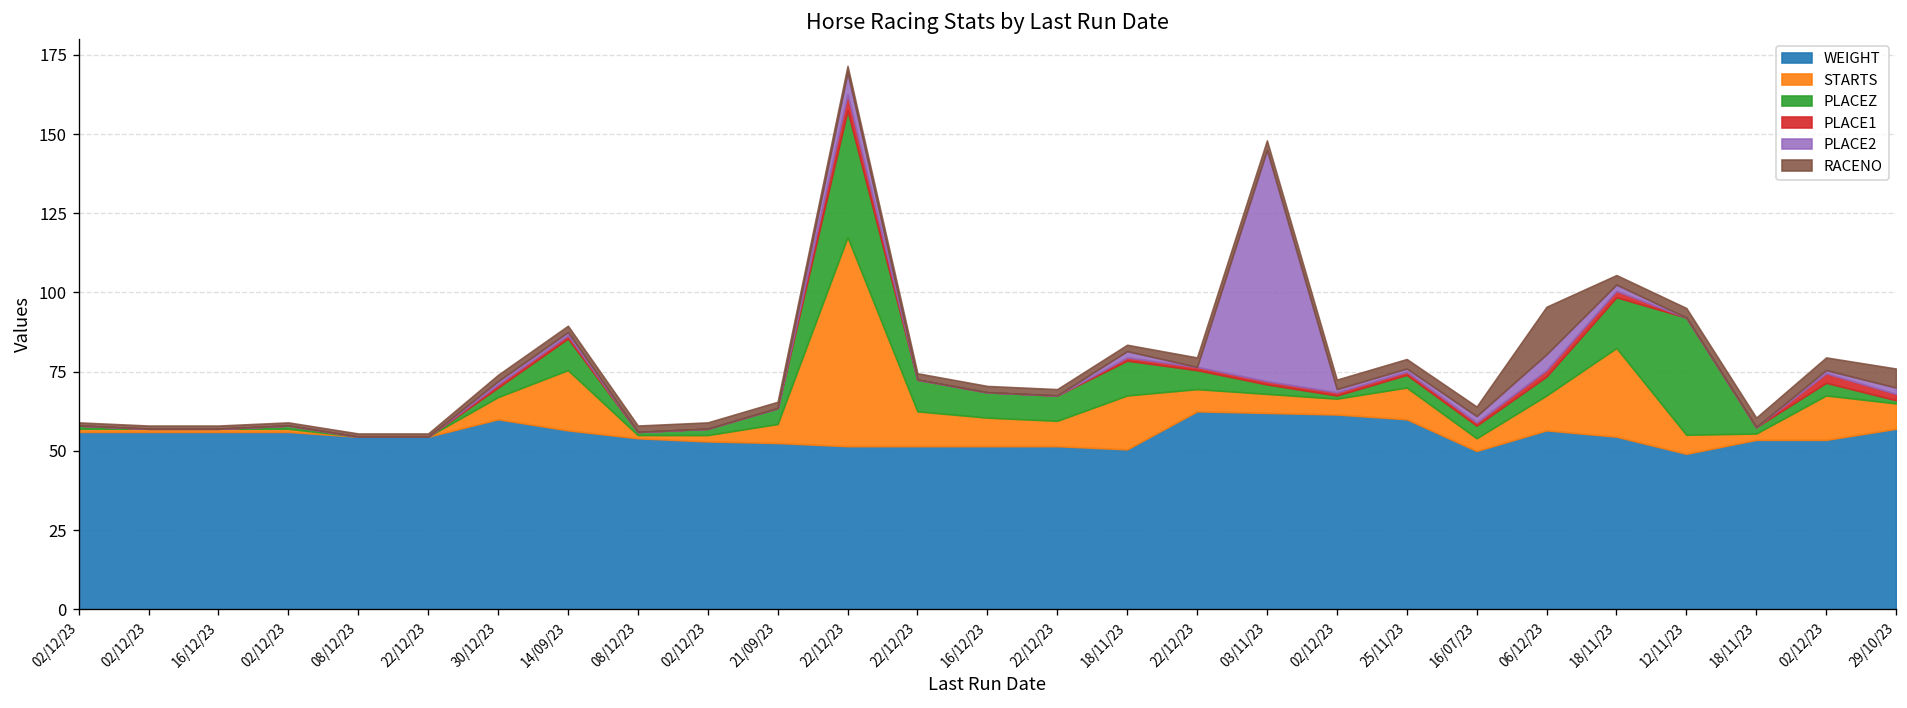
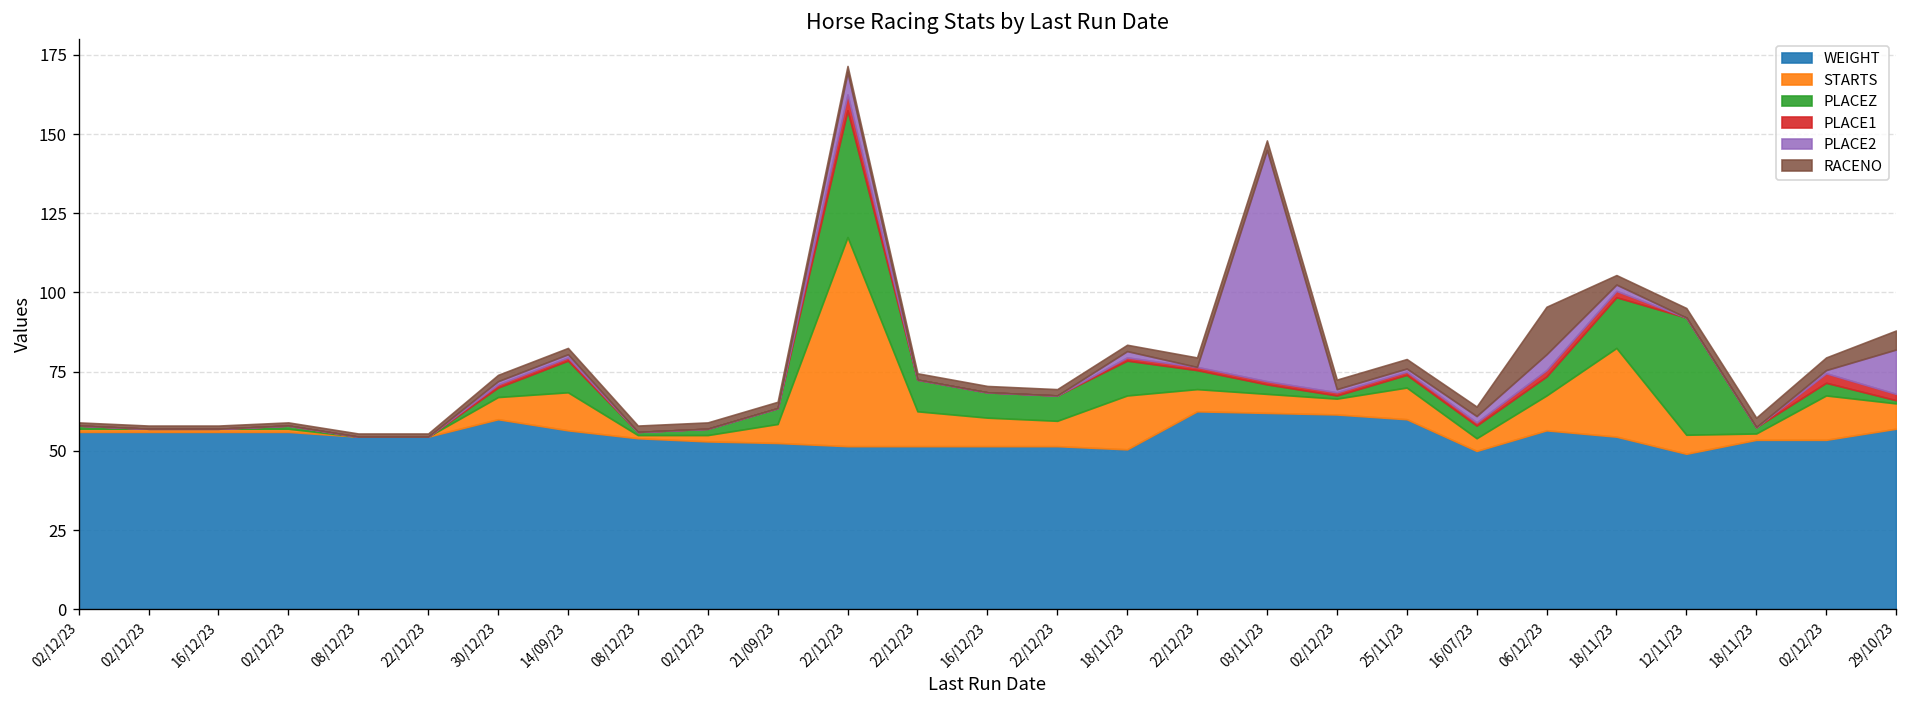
  {
    "WEIGHT": {
      "30/12/23": 60,
      "14/09/23": 57,
      "21/09/23": 53,
      "03/11/23": 62,
      "25/11/23": 60,
      "16/07/23": 50,
      "06/12/23": 57,
      "12/11/23": 49,
      "29/10/23": 57
    },
    "STARTS": {
      "30/12/23": 7,
-     "14/09/23": 19,
+     "14/09/23": 12,
      "21/09/23": 6,
      "03/11/23": 6,
      "25/11/23": 10,
      "16/07/23": 4,
      "06/12/23": 11,
      "12/11/23": 6,
      "29/10/23": 8
    },
    "PLACEZ": {
      "30/12/23": 3,
      "14/09/23": 10,
      "03/11/23": 3,
      "25/11/23": 4,
      "16/07/23": 4,
      "06/12/23": 6,
      "29/10/23": 1
    },
    "PLACE1": {
      "30/12/23": 1,
      "14/09/23": 1,
      "03/11/23": 1,
      "25/11/23": 1,
      "16/07/23": 1,
      "06/12/23": 2,
      "29/10/23": 2
    },
    "PLACE2": {
      "30/12/23": 1,
      "14/09/23": 1,
      "03/11/23": 73,
      "25/11/23": 1,
      "16/07/23": 2,
      "06/12/23": 5,
-     "29/10/23": 2
+     "29/10/23": 14
    },
    "RACENO": {
      "30/12/23": 2,
      "14/09/23": 2,
      "21/09/23": 2,
      "03/11/23": 3,
      "25/11/23": 3,
      "16/07/23": 3,
      "06/12/23": 15,
      "12/11/23": 3,
      "29/10/23": 6
    }
  }
